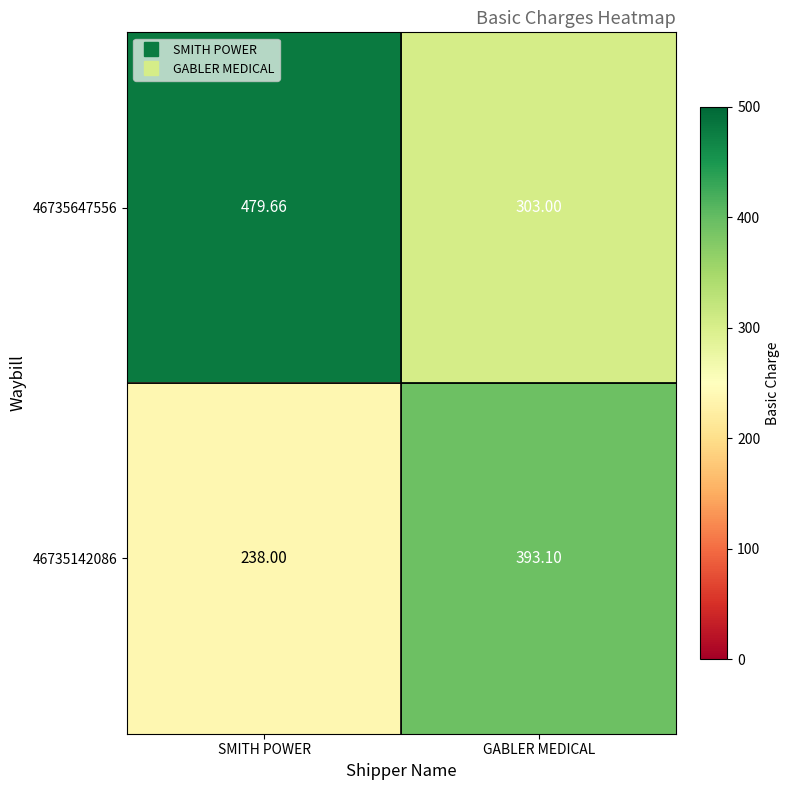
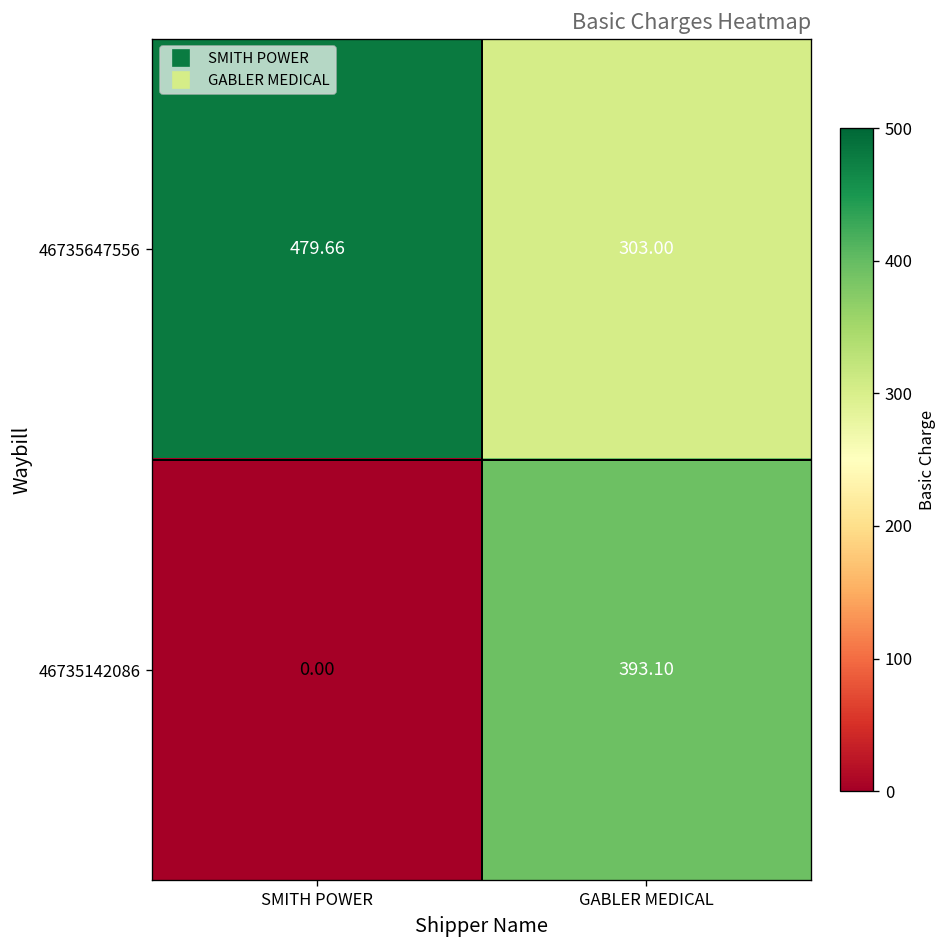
  {
    "46735647556": {
      "SMITH POWER": 479.66,
      "GABLER MEDICAL": 303.00
    },
    "46735142086": {
-     "SMITH POWER": 238.00,
+     "SMITH POWER": 0.00,
      "GABLER MEDICAL": 393.10
    }
  }
